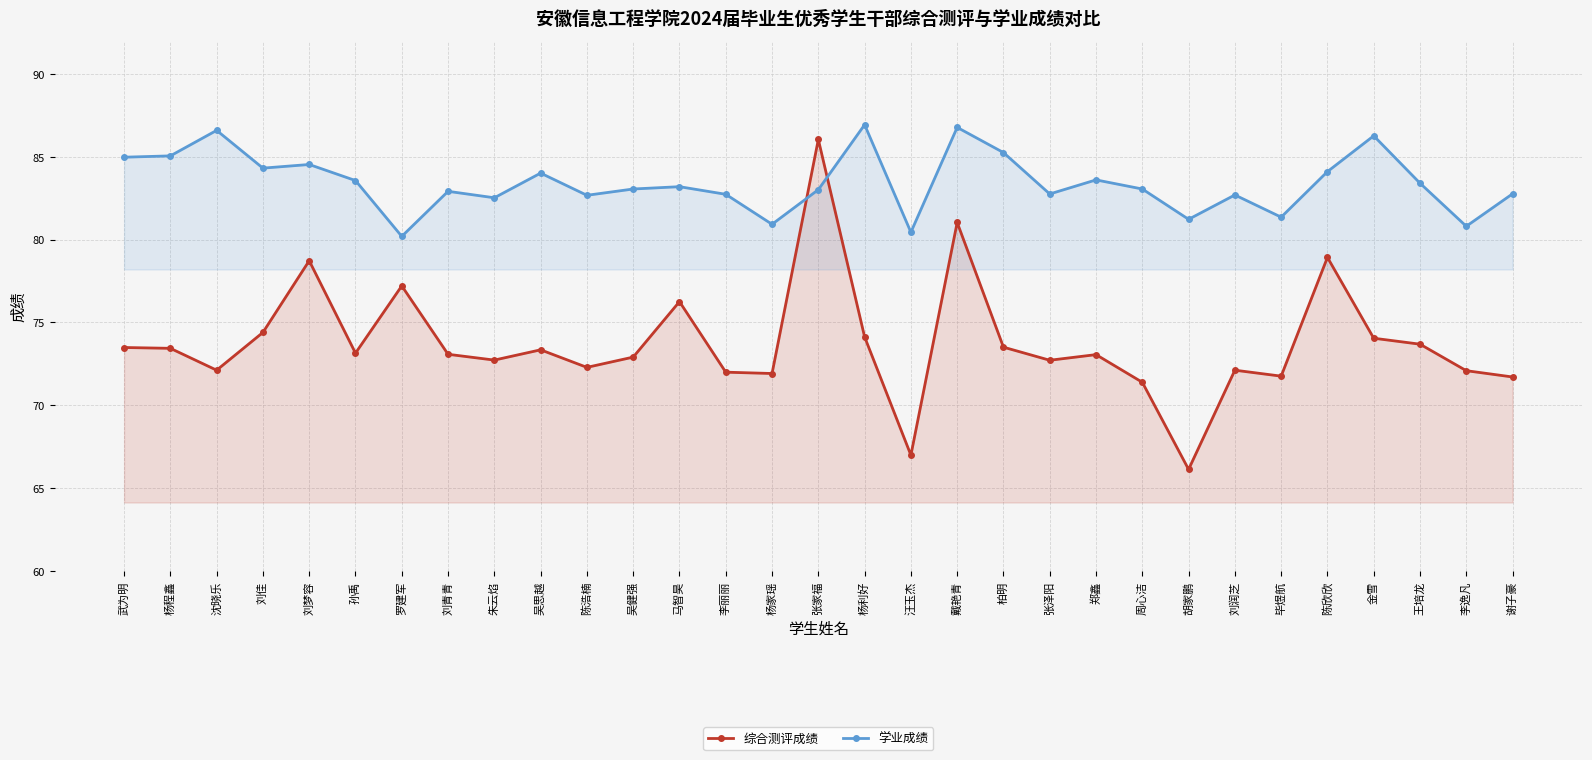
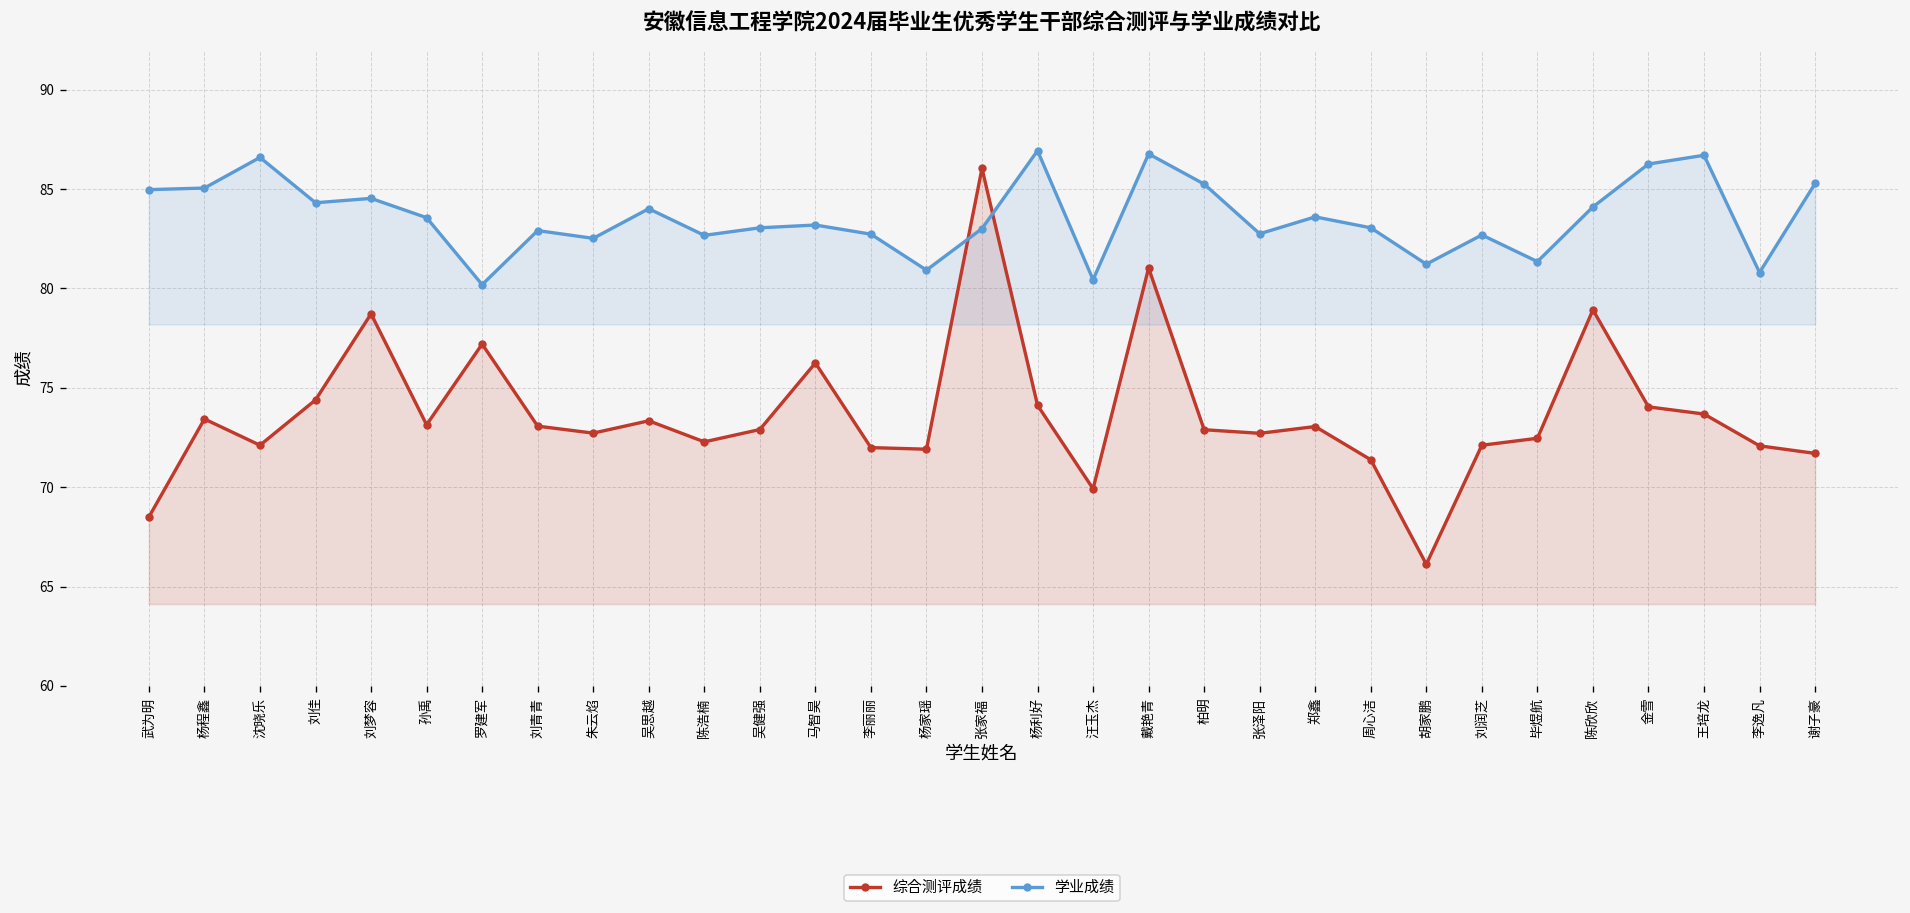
  {
    "综合测评成绩": {
-     "武为明": 73.5,
+     "武为明": 68.5,
      "杨程鑫": 73.4,
      "沈晓乐": 72.1,
      "刘佳": 74.4,
      "刘梦容": 78.7,
      "孙禹": 73.1,
      "罗建军": 77.2,
      "刘青青": 73.1,
      "朱云焰": 72.7,
      "吴思越": 73.3,
      "陈浩楠": 72.3,
      "吴健强": 72.9,
      "马智昊": 76.3,
      "李丽丽": 72.0,
      "杨家瑶": 71.9,
      "张家福": 86.0,
      "杨利好": 74.1,
-     "汪玉杰": 67.0,
+     "汪玉杰": 69.9,
      "戴艳青": 81.0,
-     "柏明": 73.5,
+     "柏明": 72.9,
      "张泽阳": 72.7,
      "郑鑫": 73.1,
      "周心洁": 71.4,
      "胡家鹏": 66.1,
      "刘润芝": 72.1,
-     "毕煜航": 71.8,
+     "毕煜航": 72.5,
      "陈欣欣": 78.9,
      "金雪": 74.0,
      "王培龙": 73.7,
      "李逸凡": 72.1,
      "谢子豪": 71.7
    },
    "学业成绩": {
      "武为明": 85.0,
      "杨程鑫": 85.1,
      "沈晓乐": 86.6,
      "刘佳": 84.3,
      "刘梦容": 84.5,
      "孙禹": 83.6,
      "罗建军": 80.2,
      "刘青青": 82.9,
      "朱云焰": 82.5,
      "吴思越": 84.0,
      "陈浩楠": 82.7,
      "吴健强": 83.1,
      "马智昊": 83.2,
      "李丽丽": 82.7,
      "杨家瑶": 80.9,
      "张家福": 83.0,
      "杨利好": 86.9,
      "汪玉杰": 80.4,
      "戴艳青": 86.8,
      "柏明": 85.3,
      "张泽阳": 82.8,
      "郑鑫": 83.6,
      "周心洁": 83.1,
      "胡家鹏": 81.2,
      "刘润芝": 82.7,
      "毕煜航": 81.4,
      "陈欣欣": 84.1,
      "金雪": 86.3,
-     "王培龙": 83.4,
+     "王培龙": 86.7,
      "李逸凡": 80.8,
-     "谢子豪": 82.8
+     "谢子豪": 85.3
    }
  }
